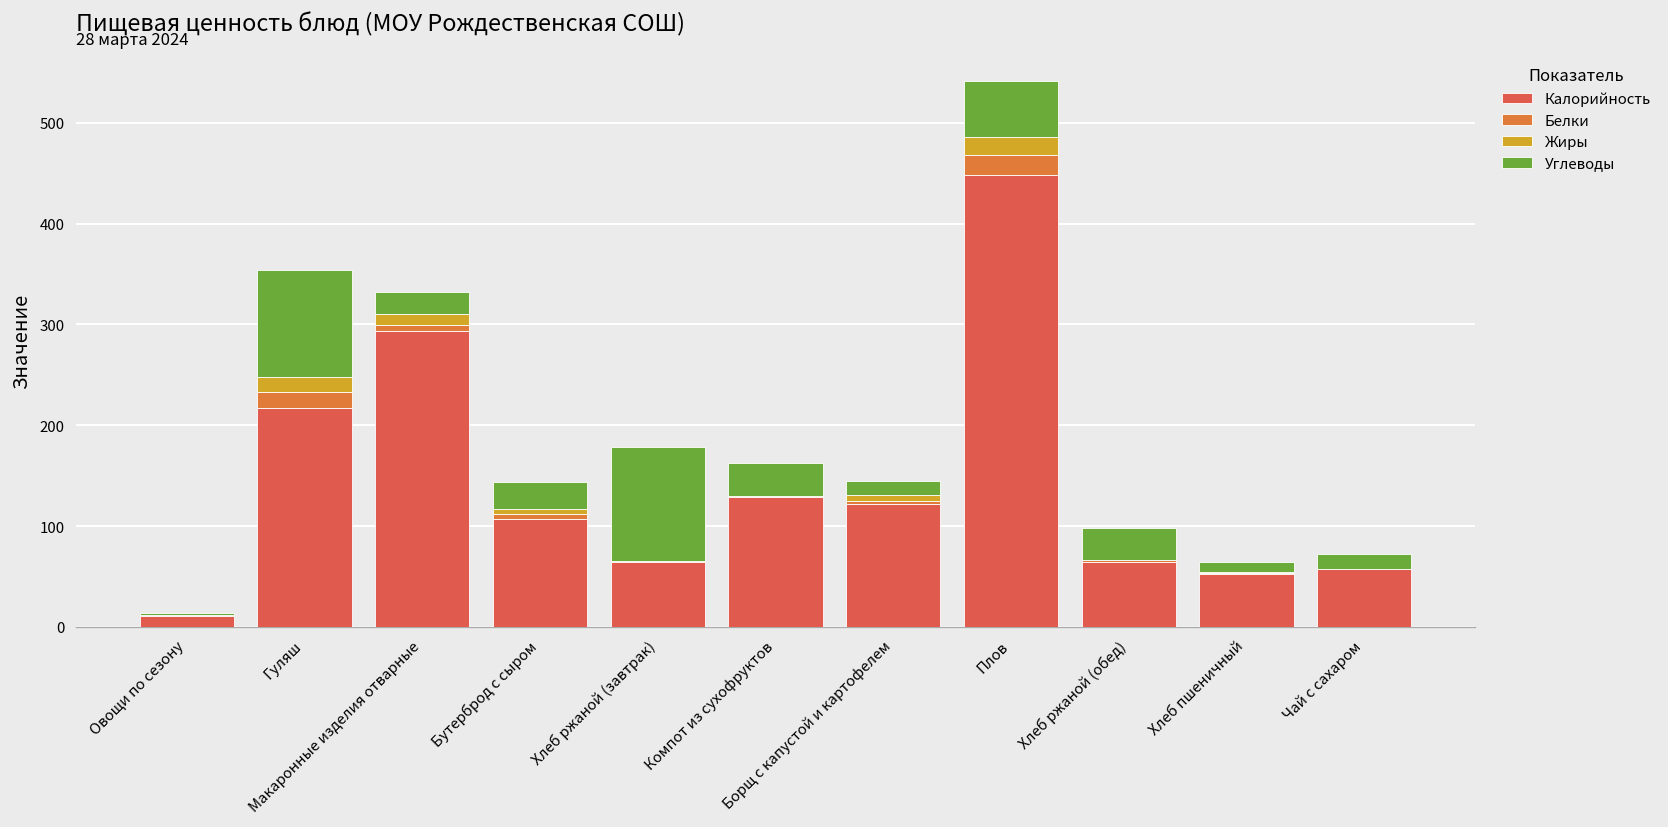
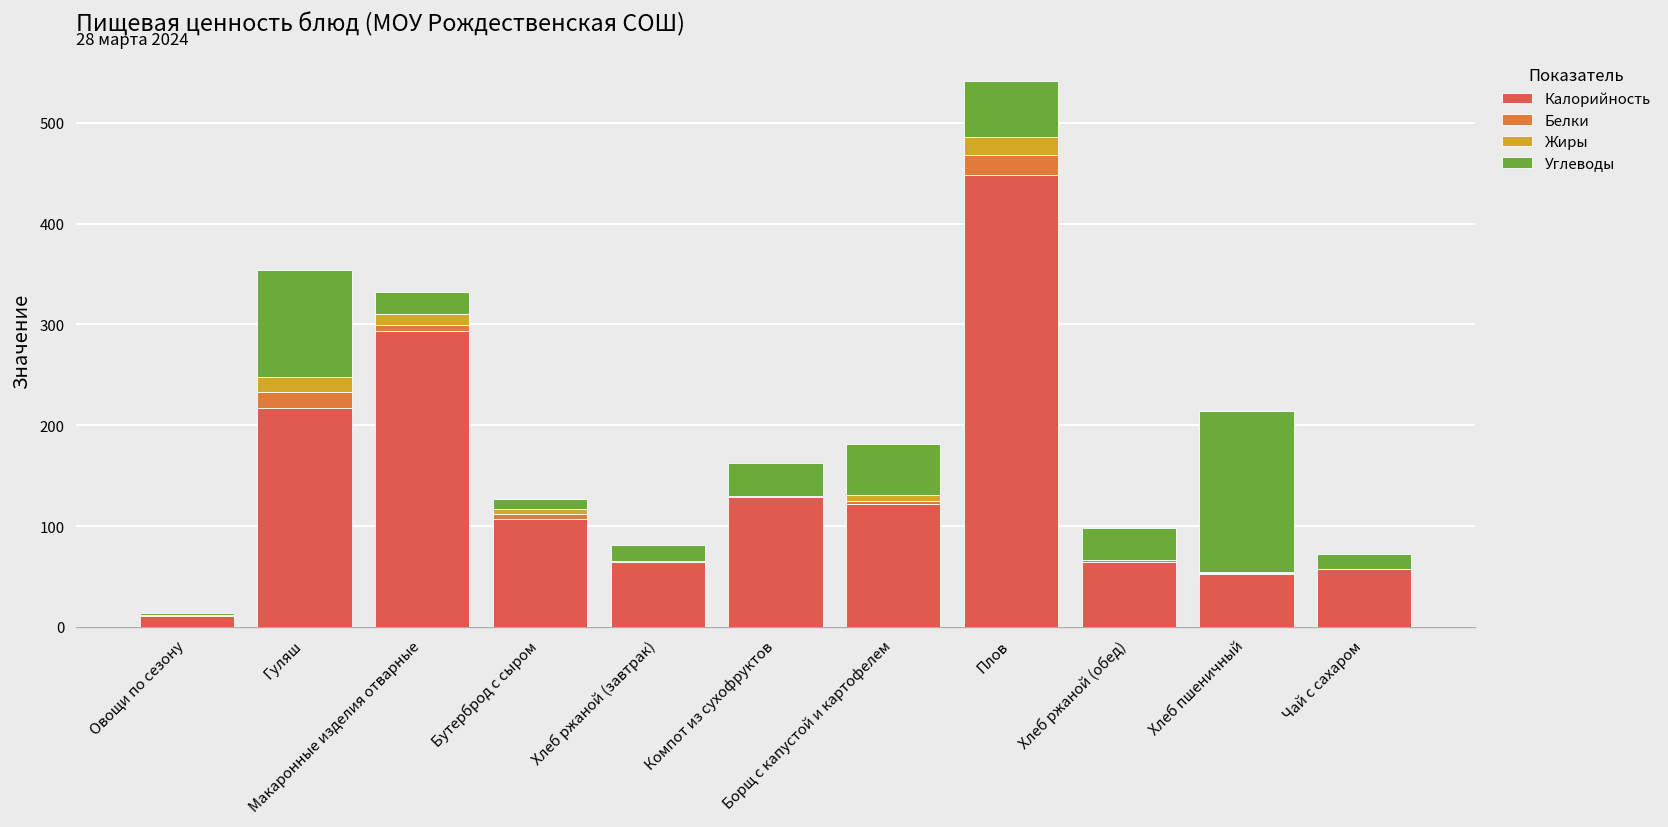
  {
    "Углеводы": {
      "Гуляш": 110,
      "Макаронные изделия отварные": 20,
-     "Бутерброд с сыром": 30,
-     "Хлеб ржаной (завтрак)": 110,
+     "Бутерброд с сыром": 10,
+     "Хлеб ржаной (завтрак)": 10,
      "Компот из сухофруктов": 30,
-     "Борщ с капустой и картофелем": 10,
+     "Борщ с капустой и картофелем": 50,
      "Плов": 60,
      "Хлеб ржаной (обед)": 30,
-     "Хлеб пшеничный": 10,
+     "Хлеб пшеничный": 160,
      "Чай с сахаром": 20
    }
  }
